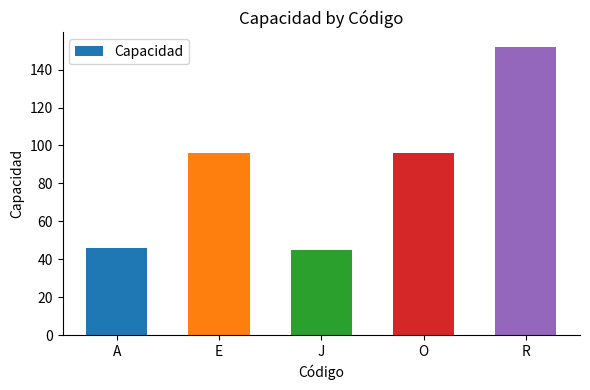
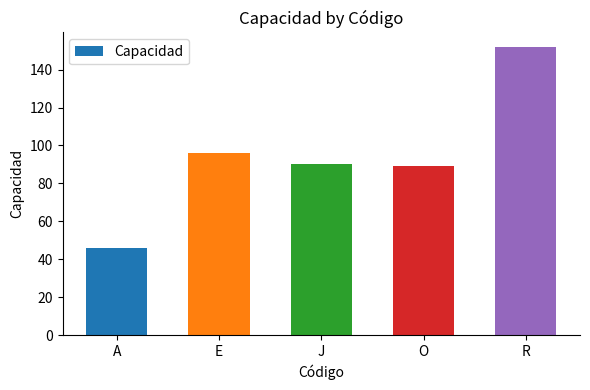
  {
    "A": 46,
    "E": 96,
-   "J": 45,
-   "O": 96,
+   "J": 90,
+   "O": 89,
    "R": 152
  }
